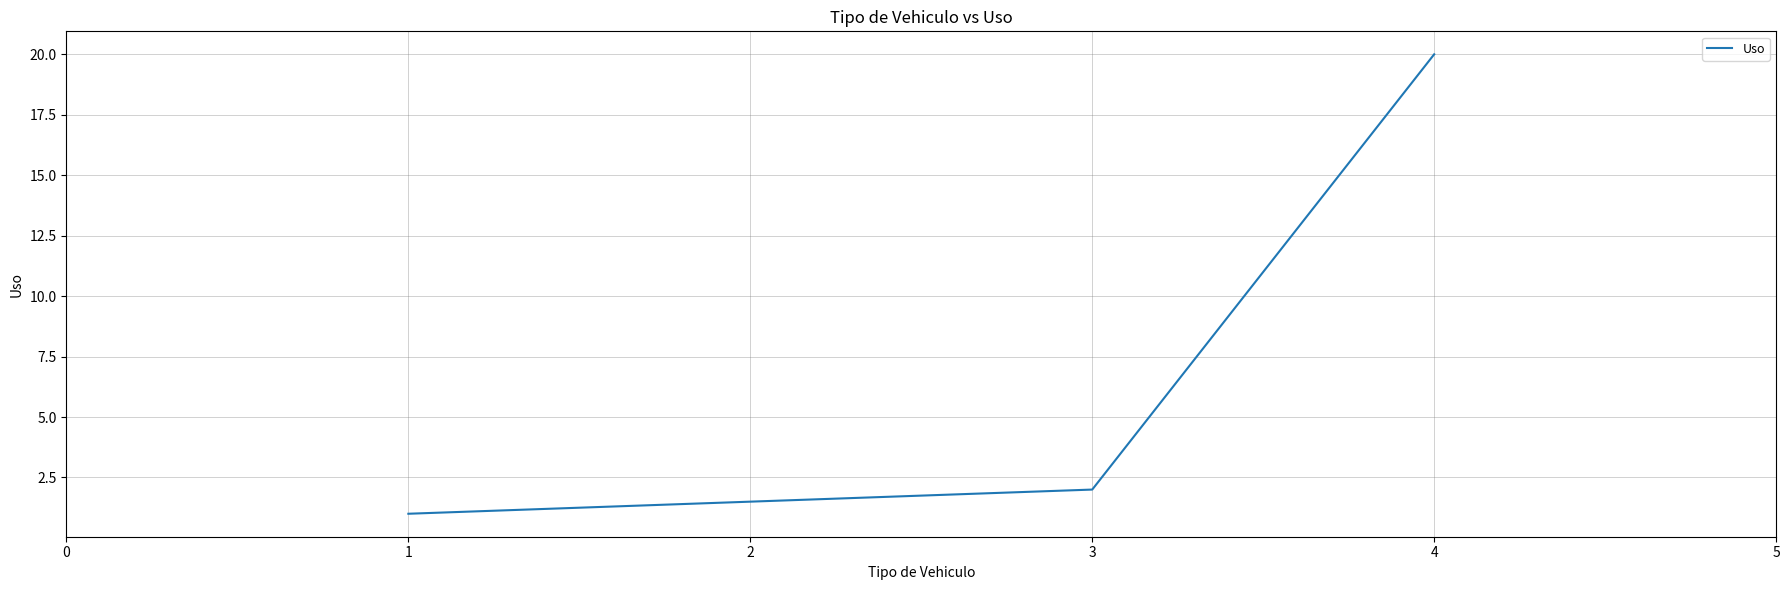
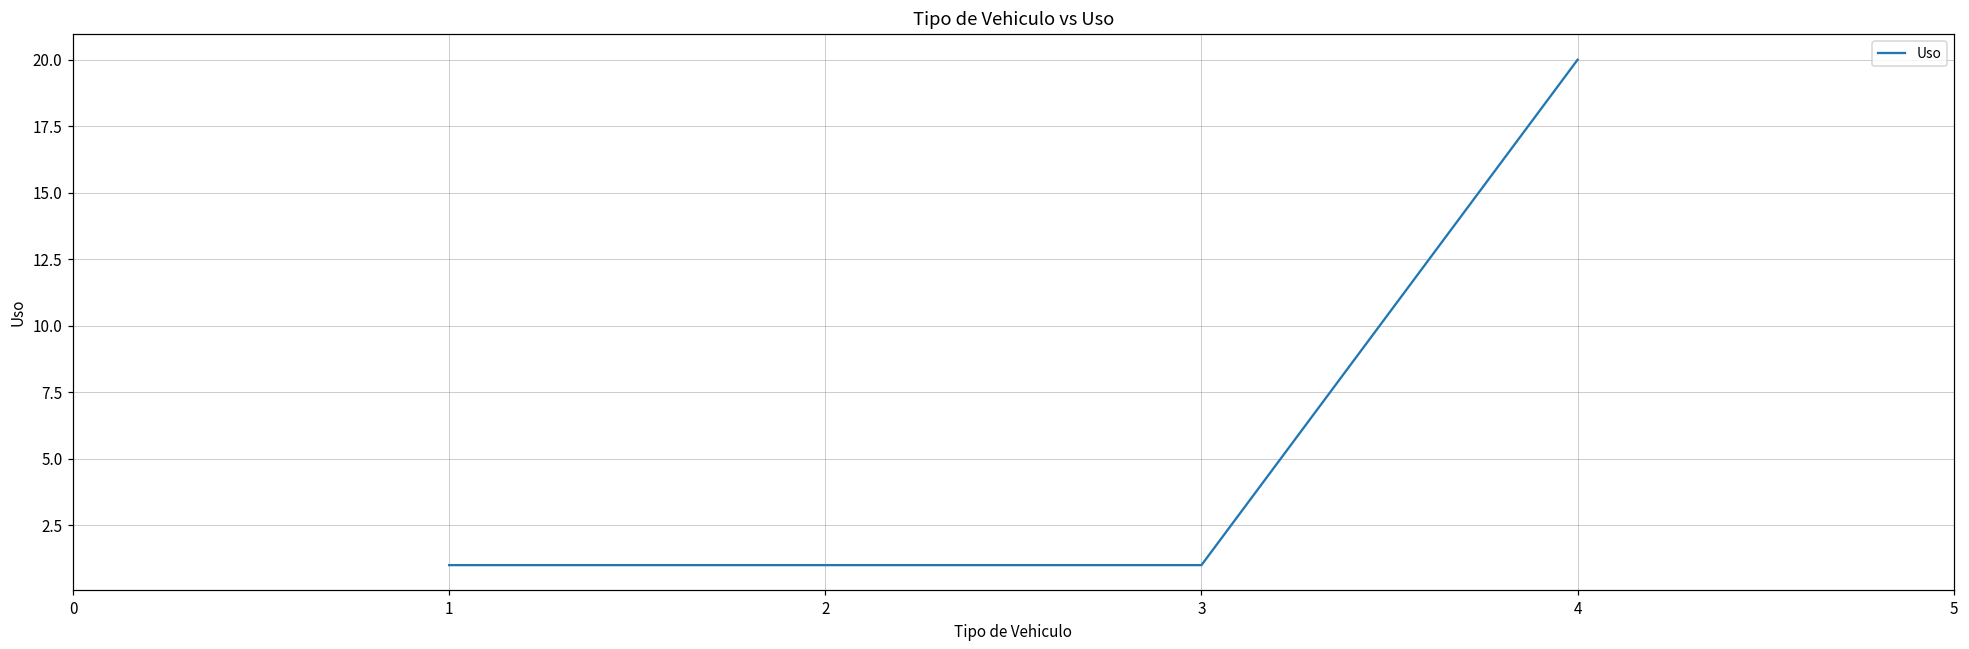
  {
    "1": 1,
-   "3": 2,
+   "3": 1,
    "4": 20
  }
